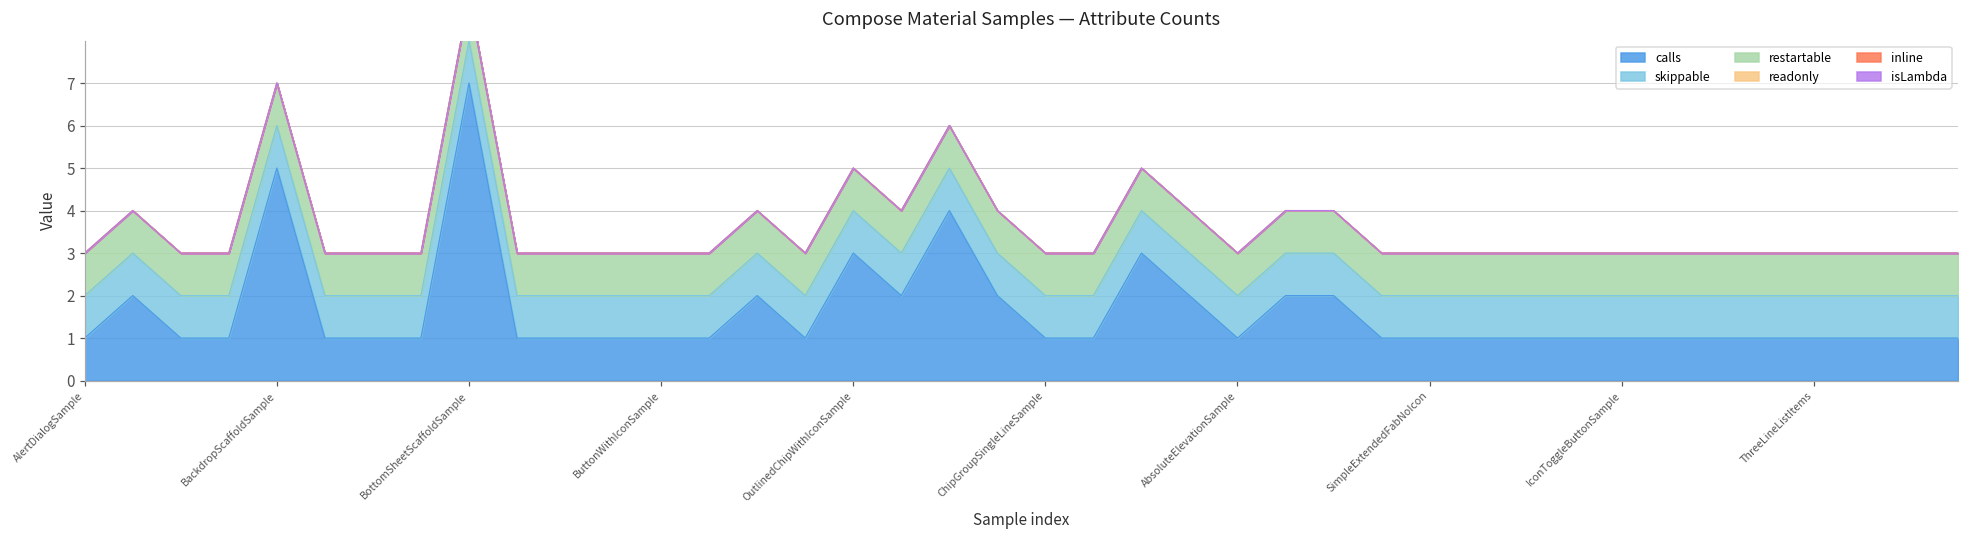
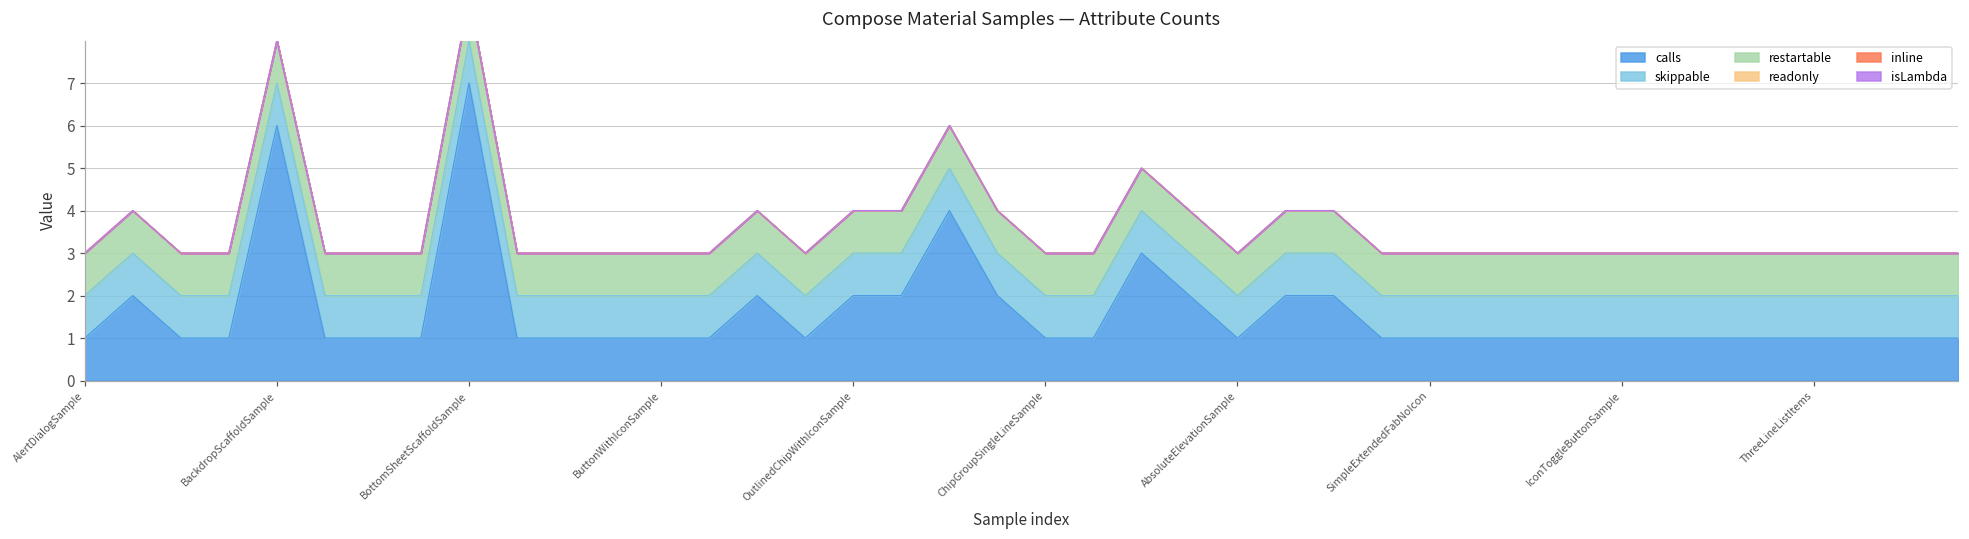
  {
    "calls": {
      "AlertDialogSample": 1,
-     "BackdropScaffoldSample": 5,
+     "BackdropScaffoldSample": 6,
      "BottomSheetScaffoldSample": 7,
      "ButtonWithIconSample": 1,
-     "OutlinedChipWithIconSample": 3,
+     "OutlinedChipWithIconSample": 2,
      "ChipGroupSingleLineSample": 1,
      "AbsoluteElevationSample": 1,
      "SimpleExtendedFabNoIcon": 1,
      "IconToggleButtonSample": 1,
      "ThreeLineListItems": 1
    },
    "skippable": {
      "AlertDialogSample": 1,
      "BackdropScaffoldSample": 1,
      "BottomSheetScaffoldSample": 1,
      "ButtonWithIconSample": 1,
      "OutlinedChipWithIconSample": 1,
      "ChipGroupSingleLineSample": 1,
      "AbsoluteElevationSample": 1,
      "SimpleExtendedFabNoIcon": 1,
      "IconToggleButtonSample": 1,
      "ThreeLineListItems": 1
    }
  }
